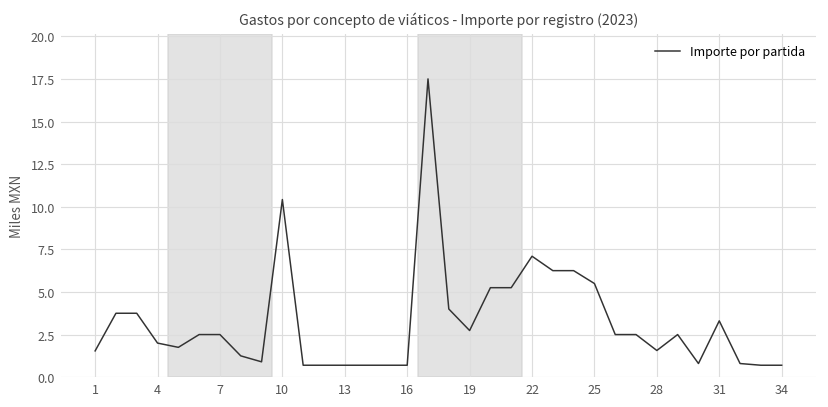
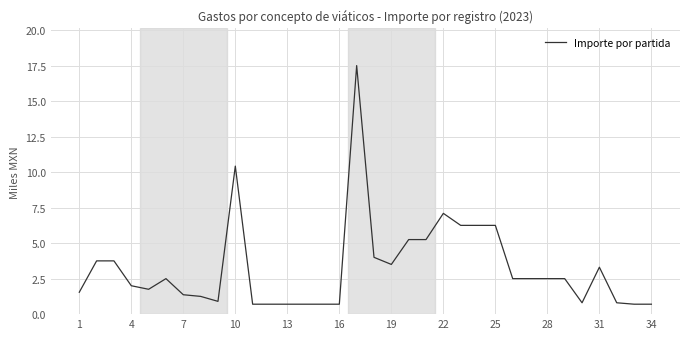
  {
    "1": 1.5,
    "4": 2.0,
-   "7": 2.5,
+   "7": 1.4,
    "10": 10.4,
    "13": 0.7,
    "16": 0.7,
-   "19": 2.7,
+   "19": 3.5,
    "22": 7.1,
-   "25": 5.5,
-   "28": 1.6,
+   "25": 6.3,
+   "28": 2.5,
    "31": 3.3,
    "34": 0.7
  }
